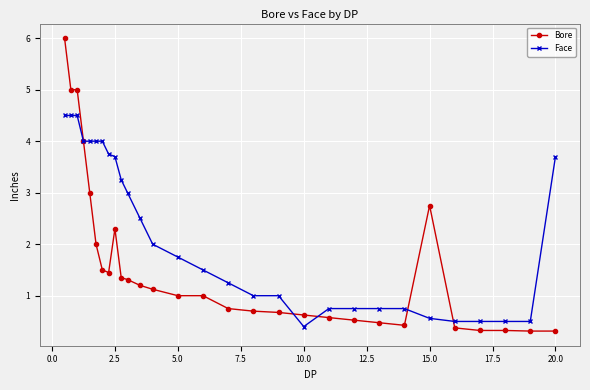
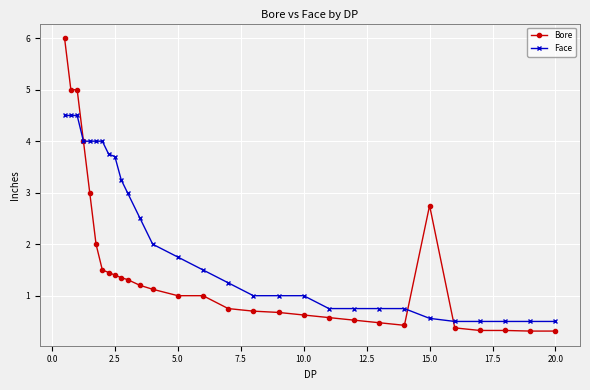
  {
    "Bore": {
-     "2.5": 2.3,
+     "2.5": 1.4,
      "5.0": 1.0,
      "10.0": 0.6,
      "15.0": 2.8,
      "20.0": 0.3
    },
    "Face": {
      "2.5": 3.7,
      "5.0": 1.8,
-     "10.0": 0.4,
+     "10.0": 1.0,
      "15.0": 0.6,
-     "20.0": 3.7
+     "20.0": 0.5
    }
  }
